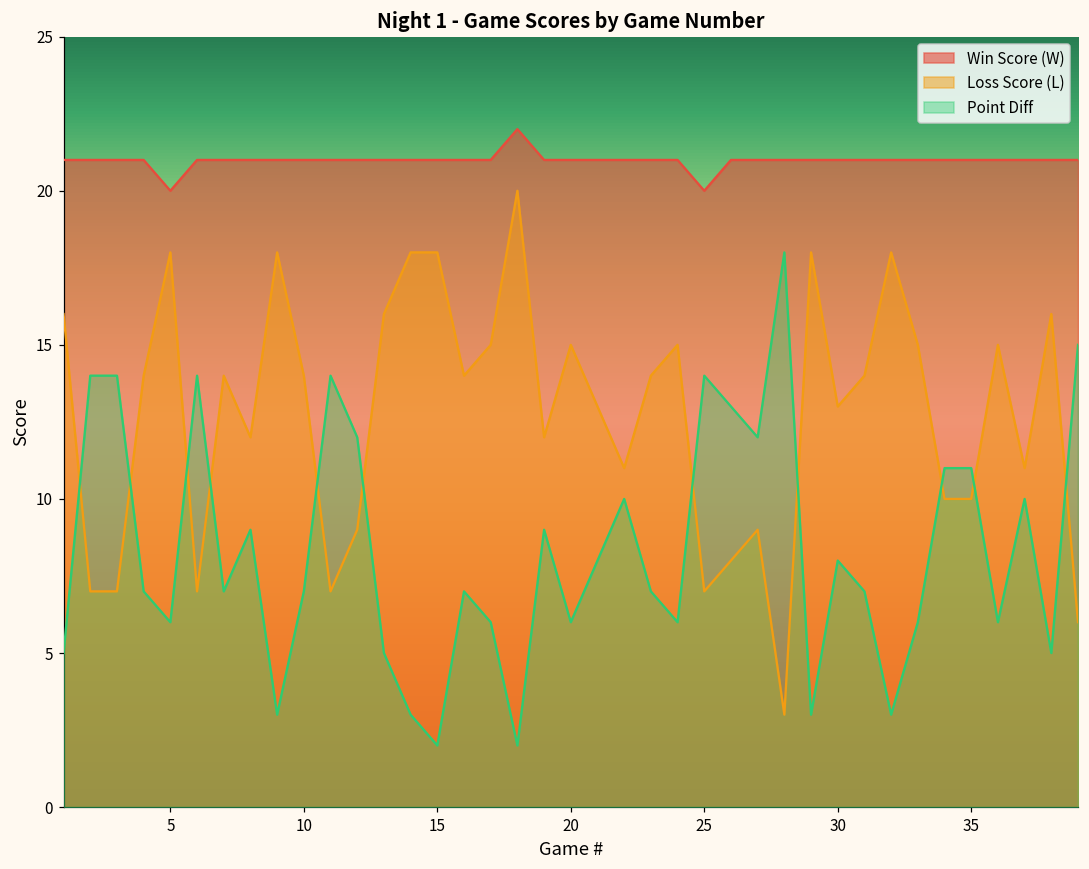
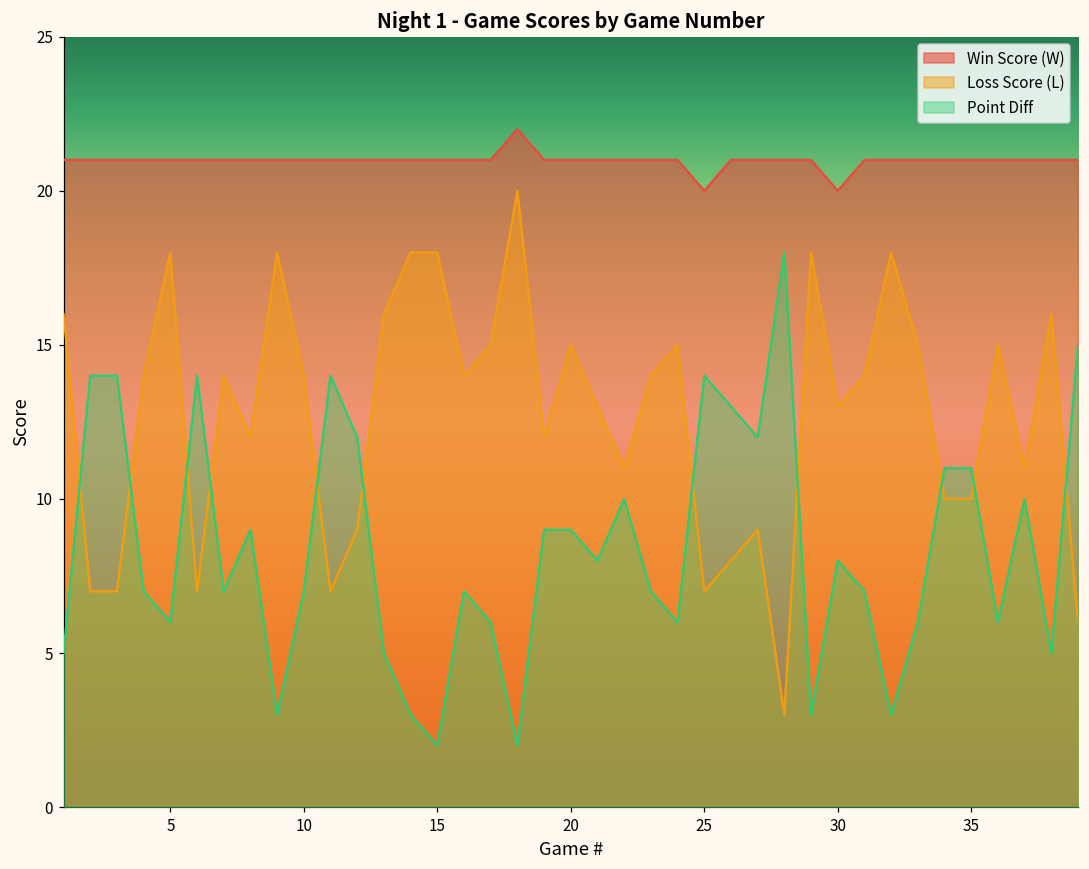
  {
    "Win Score (W)": {
-     "5": 20,
+     "5": 21,
      "10": 21,
      "15": 21,
      "20": 21,
      "25": 20,
-     "30": 21,
+     "30": 20,
      "35": 21
    },
    "Loss Score (L)": {
      "5": 18,
      "10": 14,
      "15": 18,
      "20": 15,
      "25": 7,
      "30": 13,
      "35": 10
    },
    "Point Diff": {
      "5": 6,
      "10": 7,
      "15": 2,
-     "20": 6,
+     "20": 9,
      "25": 14,
      "30": 8,
      "35": 11
    }
  }
